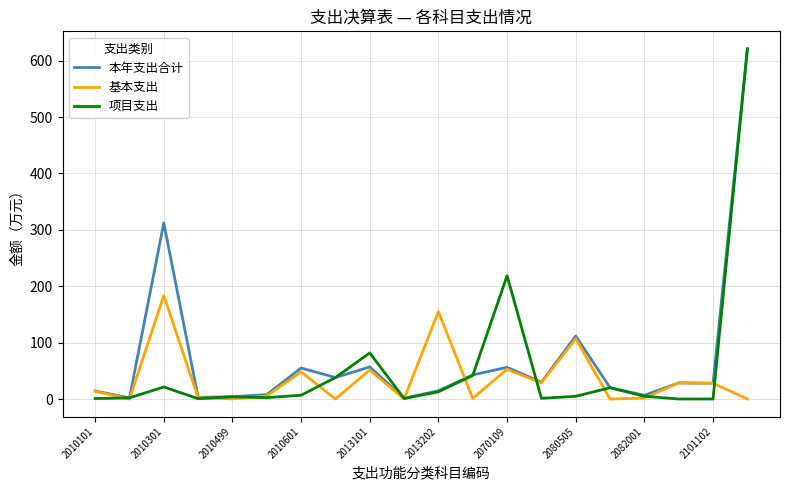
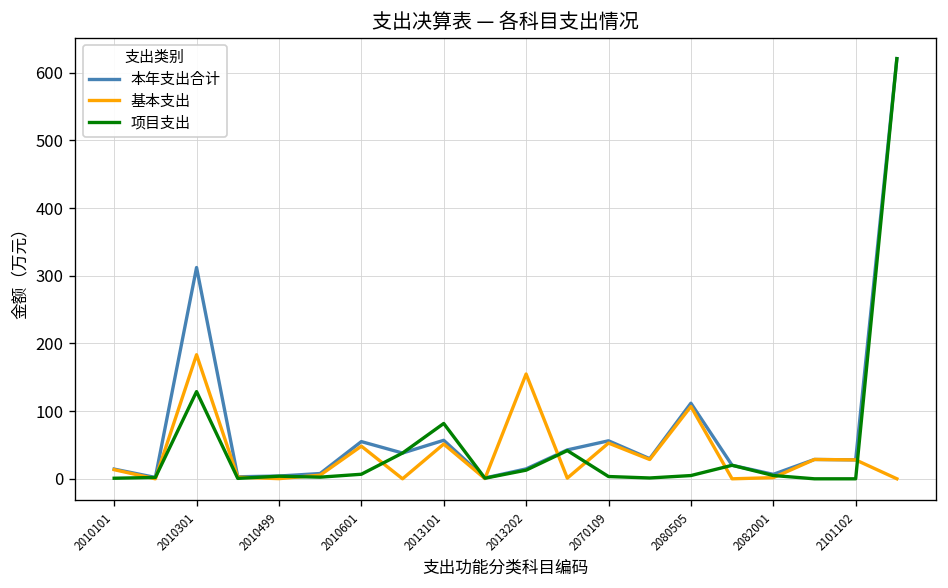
  {
    "本年支出合计": {
      "2010301": 310,
      "2010601": 50,
      "2013101": 60,
      "2080505": 110
    },
    "基本支出": {
      "2010301": 180,
      "2010601": 50,
      "2013101": 50,
      "2013202": 150,
      "2080505": 110
    },
    "项目支出": {
      "2010101": 0,
-     "2010301": 20,
+     "2010301": 130,
      "2010601": 10,
      "2013101": 80,
-     "2070109": 220,
+     "2070109": 0,
      "2080505": 0,
      "2101102": 0
    }
  }
